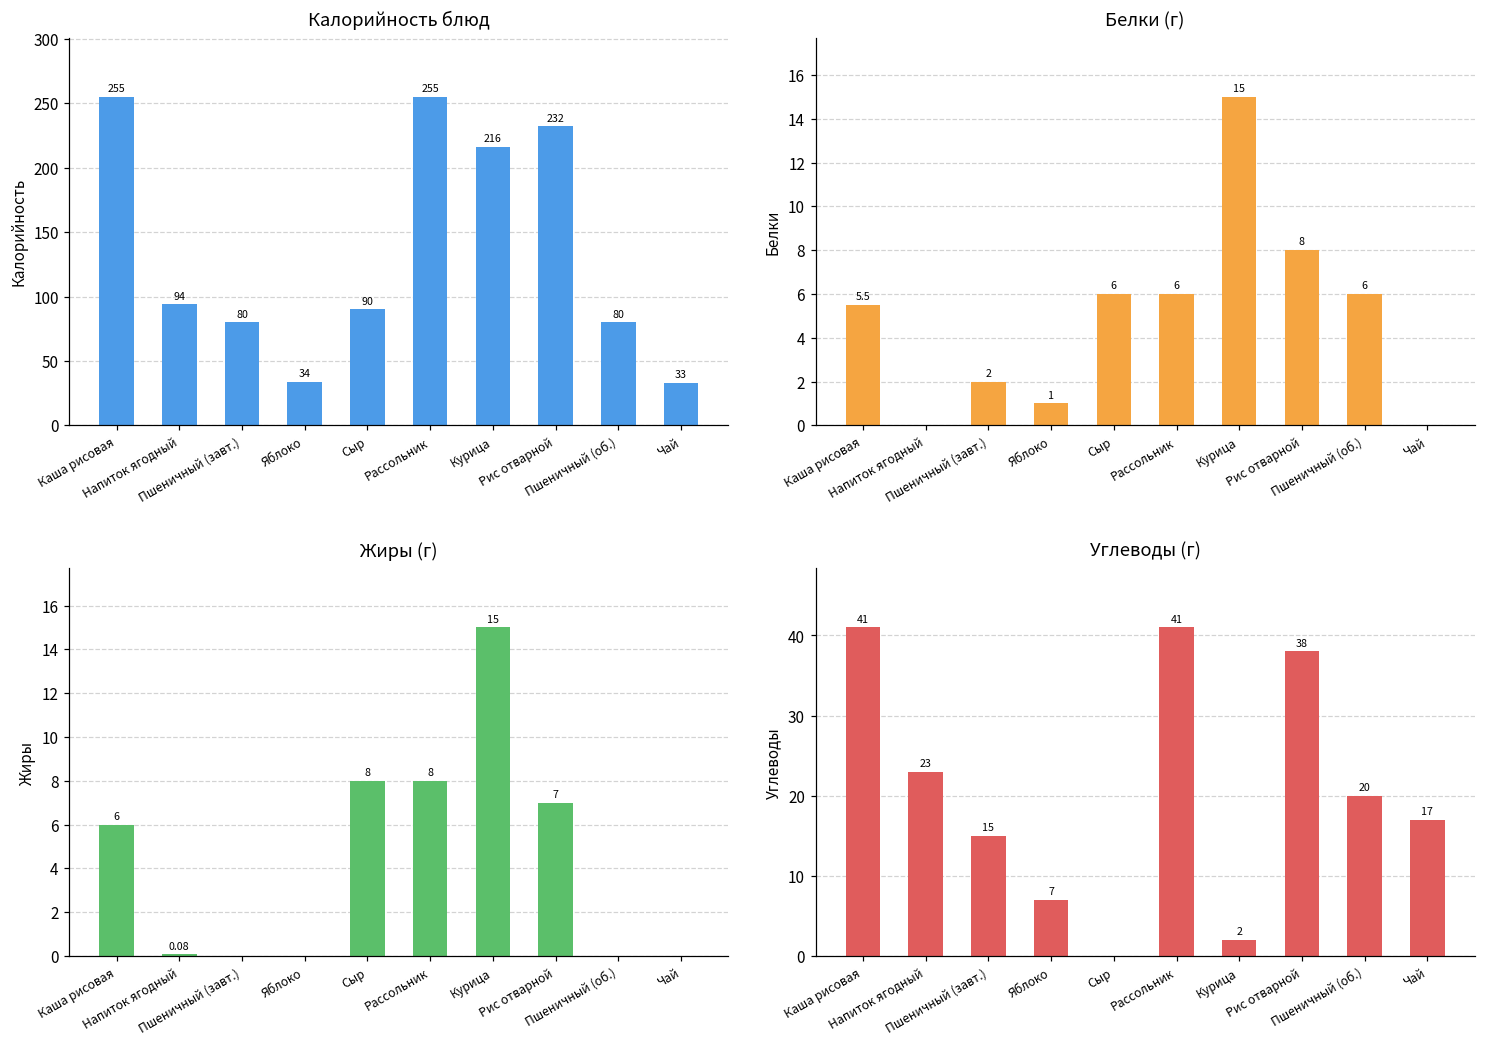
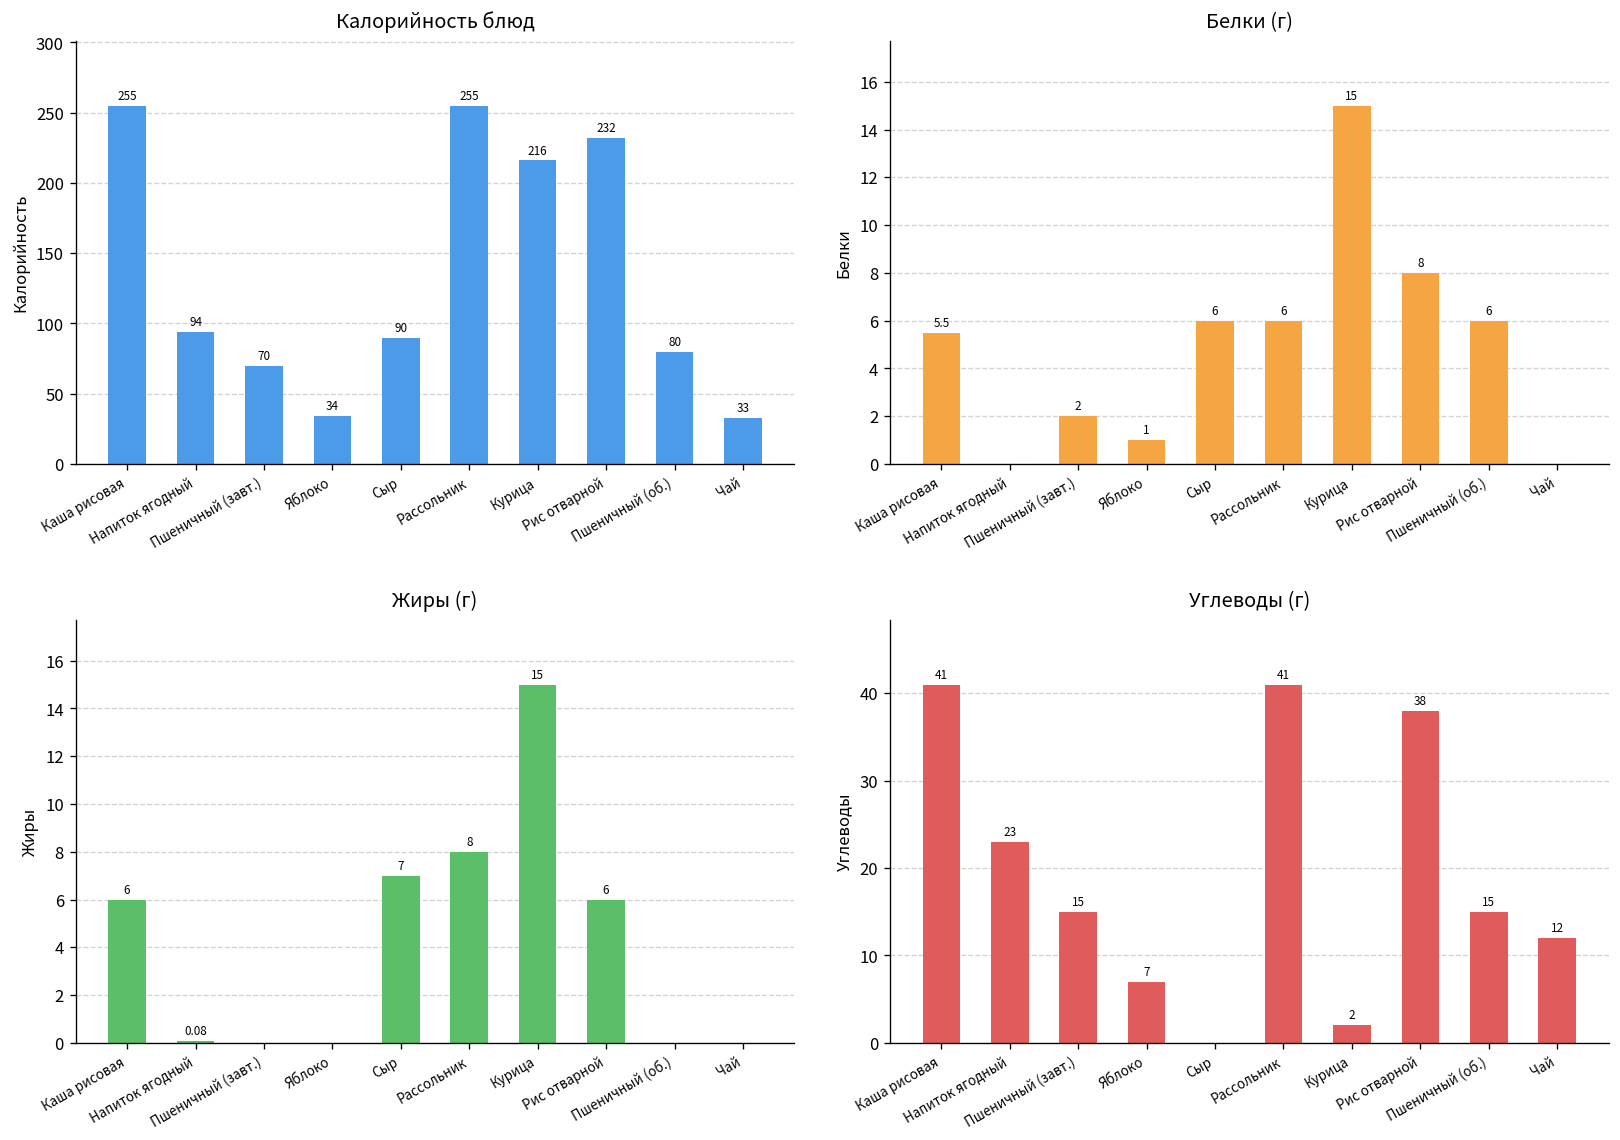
  {
    "Калорийность блюд": {
      "Каша рисовая": 255,
      "Напиток ягодный": 94,
-     "Пшеничный (завт.)": 80,
+     "Пшеничный (завт.)": 70,
      "Яблоко": 34,
      "Сыр": 90,
      "Рассольник": 255,
      "Курица": 216,
      "Рис отварной": 232,
      "Пшеничный (об.)": 80,
      "Чай": 33
    },
    "Белки (г)": {
      "Каша рисовая": 5.5,
      "Пшеничный (завт.)": 2,
      "Яблоко": 1,
      "Сыр": 6,
      "Рассольник": 6,
      "Курица": 15,
      "Рис отварной": 8,
      "Пшеничный (об.)": 6
    },
    "Жиры (г)": {
      "Каша рисовая": 6,
      "Напиток ягодный": 0.08,
-     "Сыр": 8,
+     "Сыр": 7,
      "Рассольник": 8,
      "Курица": 15,
-     "Рис отварной": 7
+     "Рис отварной": 6
    },
    "Углеводы (г)": {
      "Каша рисовая": 41,
      "Напиток ягодный": 23,
      "Пшеничный (завт.)": 15,
      "Яблоко": 7,
      "Рассольник": 41,
      "Курица": 2,
      "Рис отварной": 38,
-     "Пшеничный (об.)": 20,
-     "Чай": 17
+     "Пшеничный (об.)": 15,
+     "Чай": 12
    }
  }
